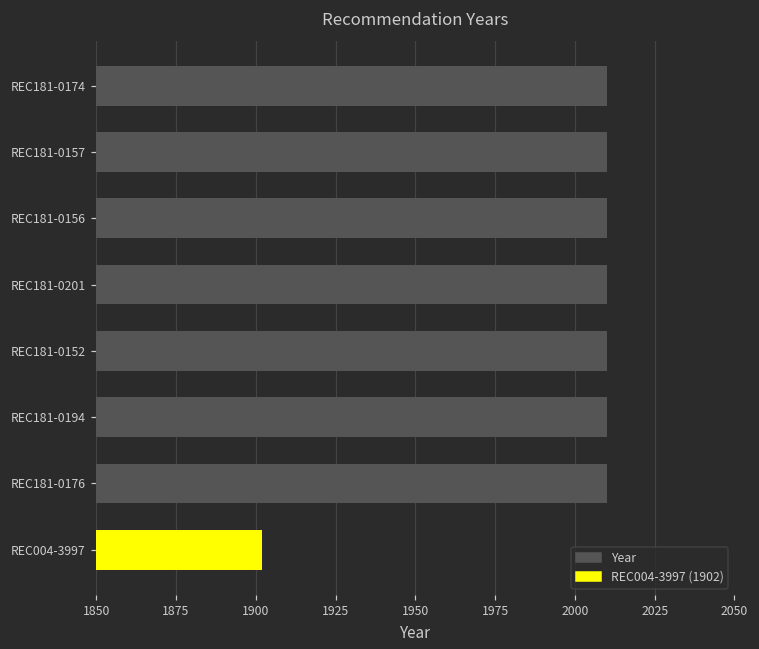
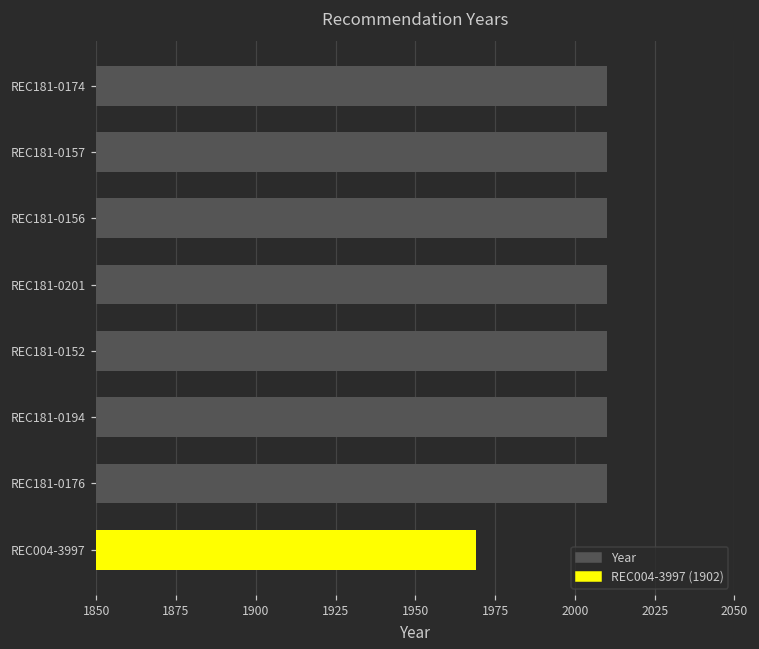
  {
    "REC181-0174": 2010,
    "REC181-0157": 2010,
    "REC181-0156": 2010,
    "REC181-0201": 2010,
    "REC181-0152": 2010,
    "REC181-0194": 2010,
    "REC181-0176": 2010,
-   "REC004-3997": 1902
+   "REC004-3997": 1969
  }
